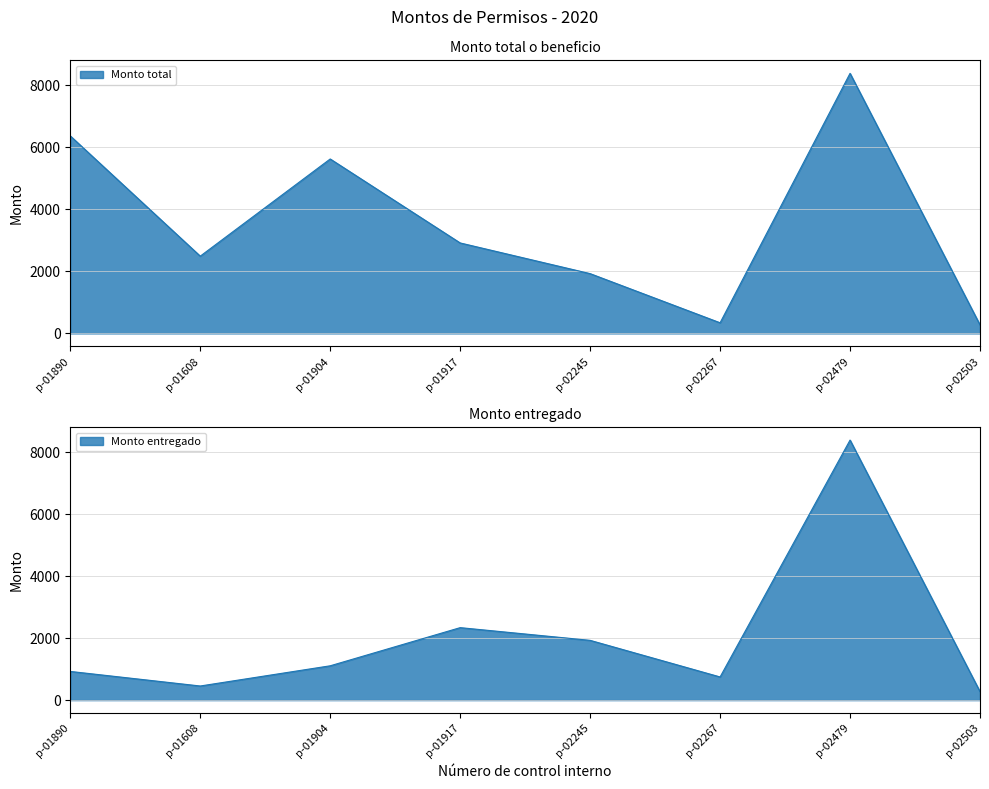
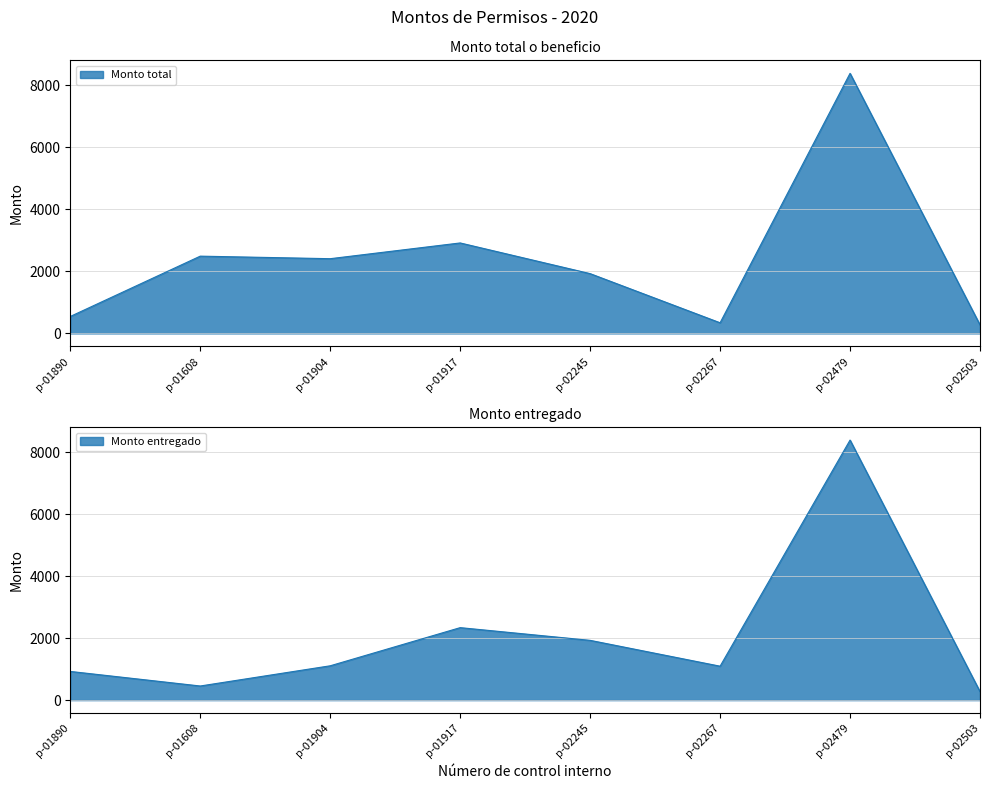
  {
    "Monto total o beneficio": {
-     "p-01890": 6400,
+     "p-01890": 500,
      "p-01608": 2500,
-     "p-01904": 5600,
+     "p-01904": 2400,
      "p-01917": 2900,
      "p-02245": 1900,
      "p-02267": 300,
      "p-02479": 8400,
      "p-02503": 300
    },
    "Monto entregado": {
      "p-01890": 900,
      "p-01608": 500,
      "p-01904": 1100,
      "p-01917": 2300,
      "p-02245": 1900,
-     "p-02267": 700,
+     "p-02267": 1100,
      "p-02479": 8400,
      "p-02503": 300
    }
  }
